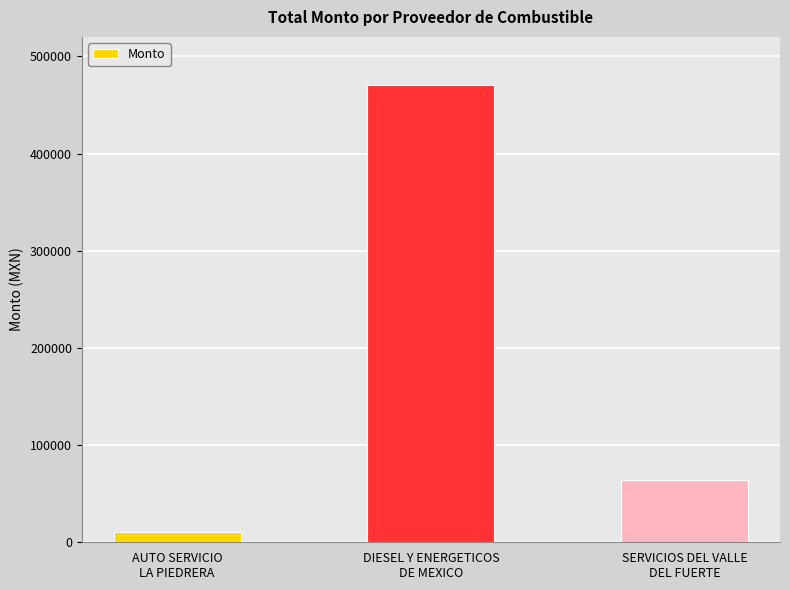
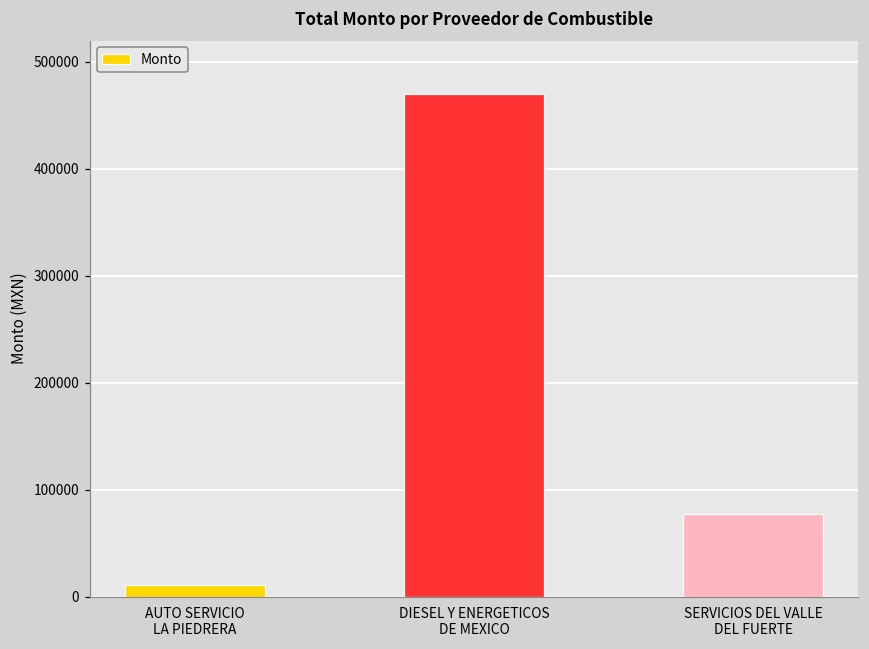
  {
    "AUTO SERVICIO LA PIEDRERA": 10000,
    "DIESEL Y ENERGETICOS DE MEXICO": 470000,
-   "SERVICIOS DEL VALLE DEL FUERTE": 60000
+   "SERVICIOS DEL VALLE DEL FUERTE": 80000
  }
